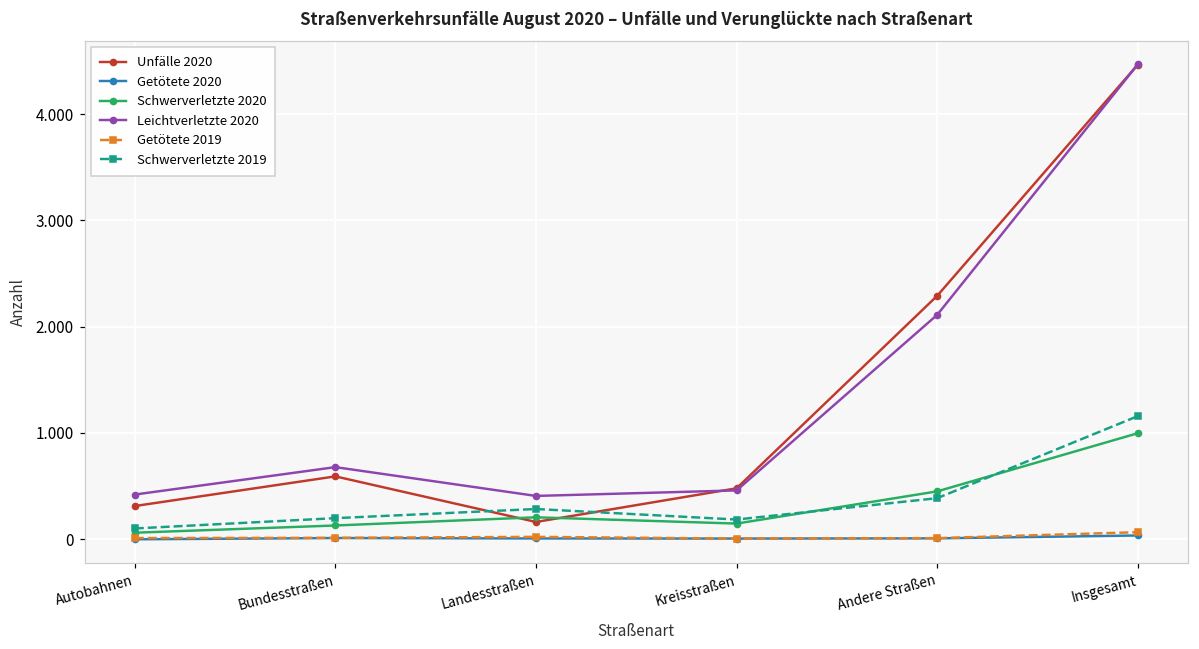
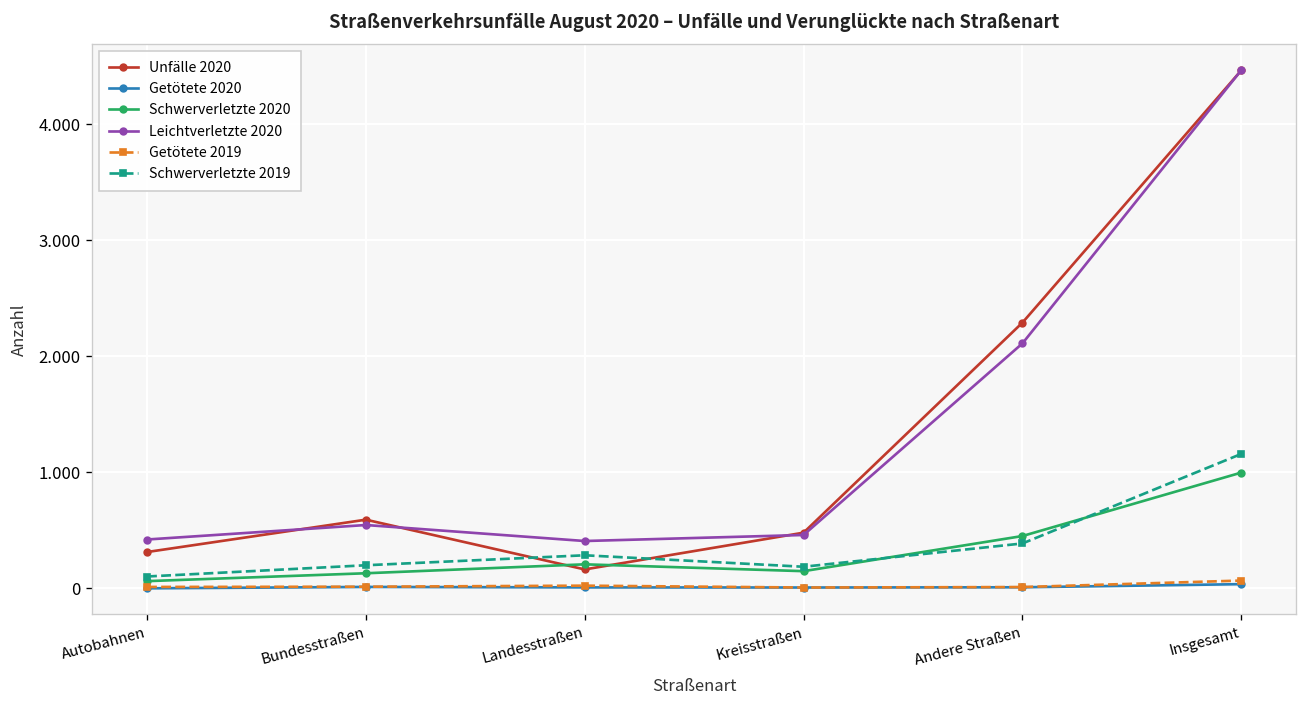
  {
    "Unfälle 2020": {
      "Autobahnen": 0.3,
      "Bundesstraßen": 0.6,
      "Landesstraßen": 0.2,
      "Andere Straßen": 2.3
    },
    "Getötete 2020": {
      "Insgesamt": 0.0
    },
    "Leichtverletzte 2020": {
      "Autobahnen": 0.4,
-     "Bundesstraßen": 0.7,
+     "Bundesstraßen": 0.5,
      "Landesstraßen": 0.4,
      "Andere Straßen": 2.1
    },
    "Getötete 2019": {
      "Insgesamt": 0.1
    }
  }
